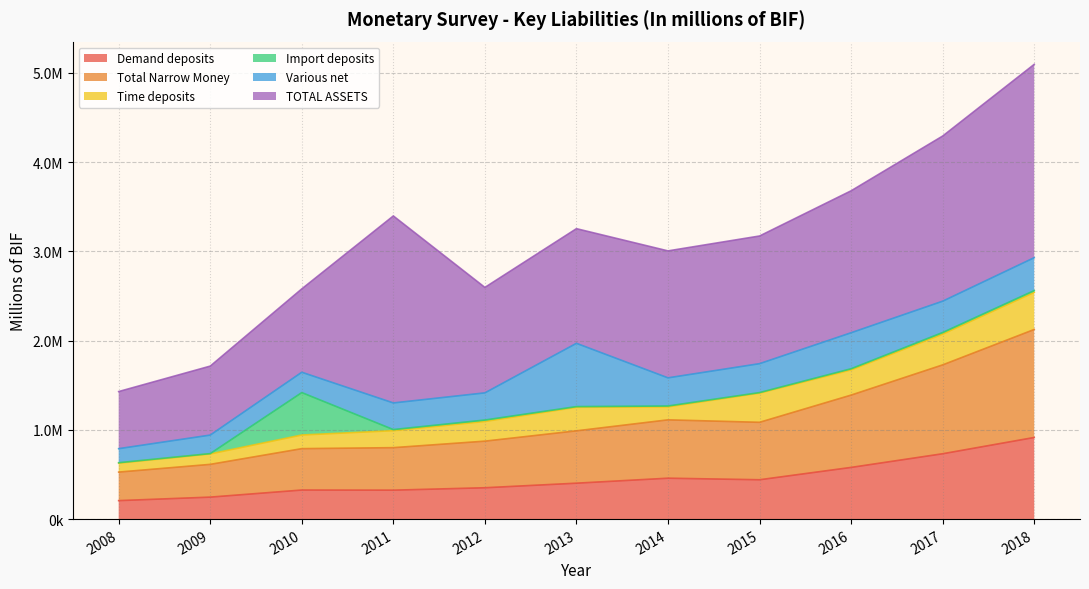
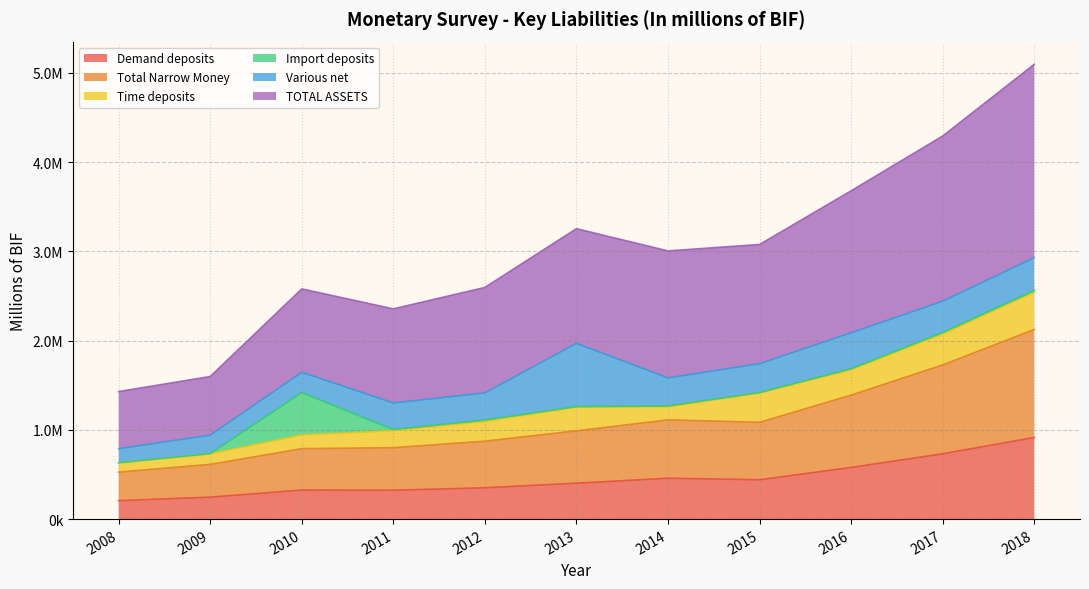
  {
    "Time deposits": {
      "2010": 200000
    },
    "Import deposits": {
      "2010": 500000
    },
    "Various net": {
      "2008": 200000,
      "2009": 200000,
      "2010": 200000,
      "2011": 300000,
      "2012": 300000,
      "2013": 700000,
      "2014": 300000,
      "2015": 300000,
      "2016": 400000,
      "2017": 400000,
      "2018": 400000
    },
    "TOTAL ASSETS": {
      "2008": 600000,
-     "2009": 800000,
+     "2009": 700000,
      "2010": 900000,
-     "2011": 2100000,
+     "2011": 1100000,
      "2012": 1200000,
      "2013": 1300000,
      "2014": 1400000,
-     "2015": 1400000,
+     "2015": 1300000,
      "2016": 1600000,
      "2017": 1900000,
      "2018": 2200000
    }
  }
